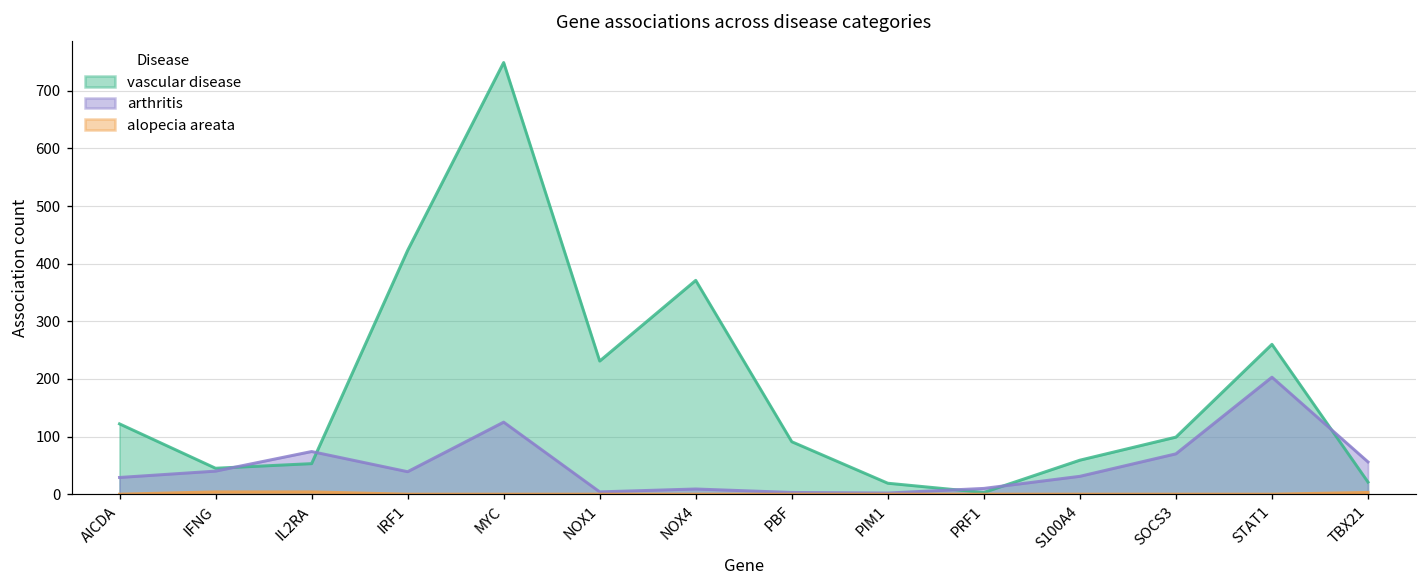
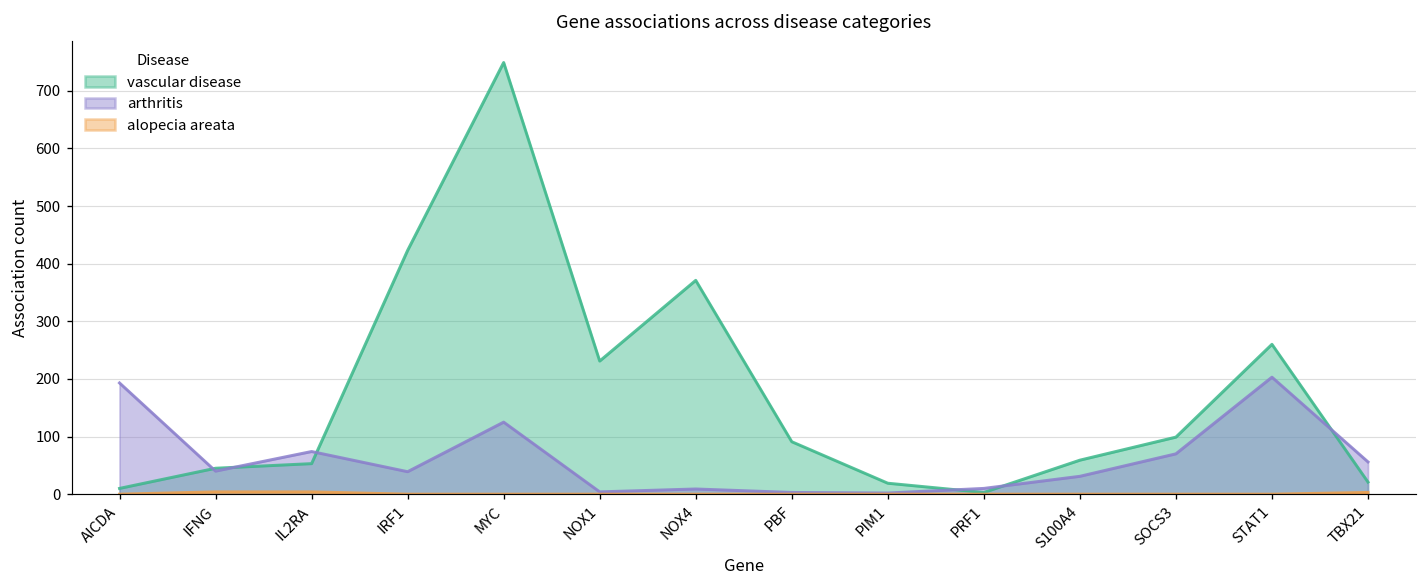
  {
    "vascular disease": {
-     "AICDA": 120,
+     "AICDA": 10,
      "IL2RA": 50,
      "IRF1": 420,
      "MYC": 750,
      "NOX1": 230,
      "NOX4": 370,
      "PBF": 90,
      "PIM1": 20,
      "S100A4": 60,
      "SOCS3": 100,
      "STAT1": 260,
      "TBX21": 20
    },
    "arthritis": {
-     "AICDA": 30,
+     "AICDA": 190,
      "IL2RA": 70,
      "IRF1": 40,
      "MYC": 130,
      "NOX4": 10,
      "PRF1": 10,
      "S100A4": 30,
      "SOCS3": 70,
      "STAT1": 200,
      "TBX21": 60
    },
    "alopecia areata": {
      "AICDA": 0,
      "IFNG": 0,
      "IL2RA": 0,
      "IRF1": 0,
      "MYC": 0,
      "NOX4": 0,
      "S100A4": 0,
      "SOCS3": 0,
      "STAT1": 0,
      "TBX21": 0
    }
  }
